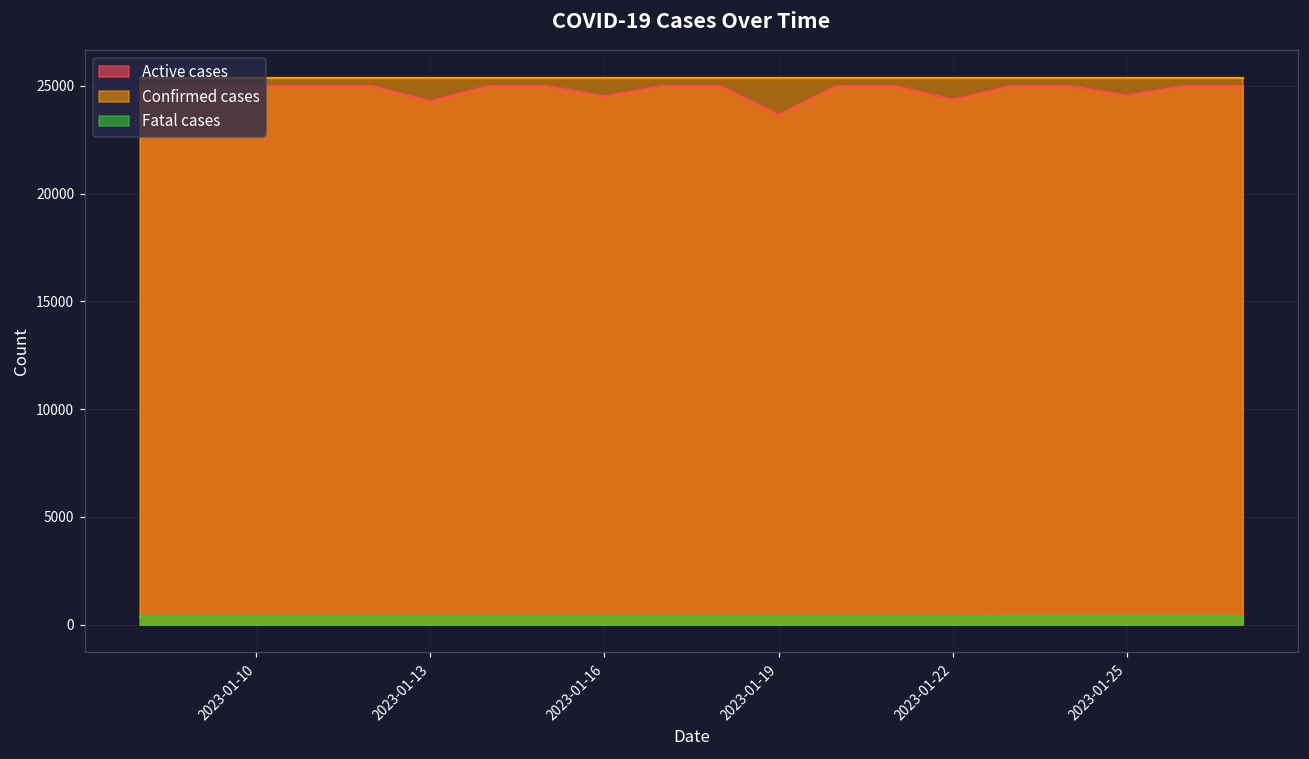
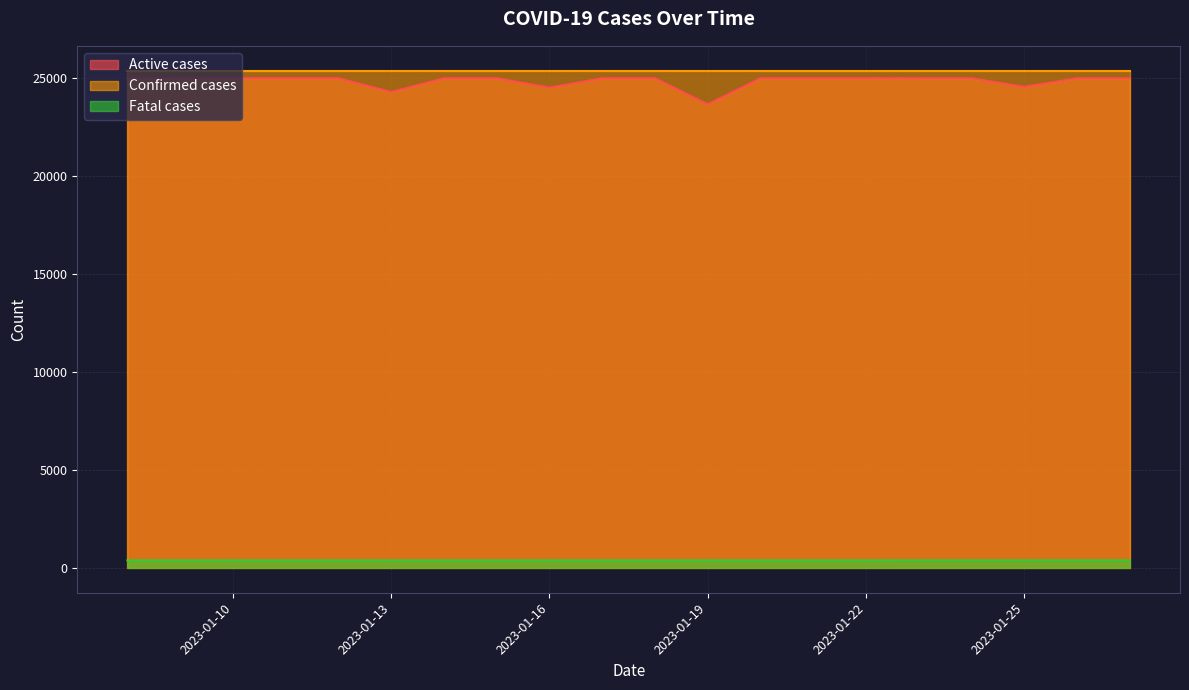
  {
    "Active cases": {
      "2023-01-13": 24300,
      "2023-01-16": 24500,
      "2023-01-19": 23700,
-     "2023-01-22": 24400,
+     "2023-01-22": 25000,
      "2023-01-25": 24600
    },
    "Confirmed cases": {
      "2023-01-13": 25400,
      "2023-01-16": 25400,
      "2023-01-19": 25400,
      "2023-01-22": 25400,
      "2023-01-25": 25400
    },
    "Fatal cases": {
      "2023-01-10": 400,
      "2023-01-13": 400,
      "2023-01-16": 400,
      "2023-01-19": 400,
      "2023-01-22": 400,
      "2023-01-25": 400
    }
  }
